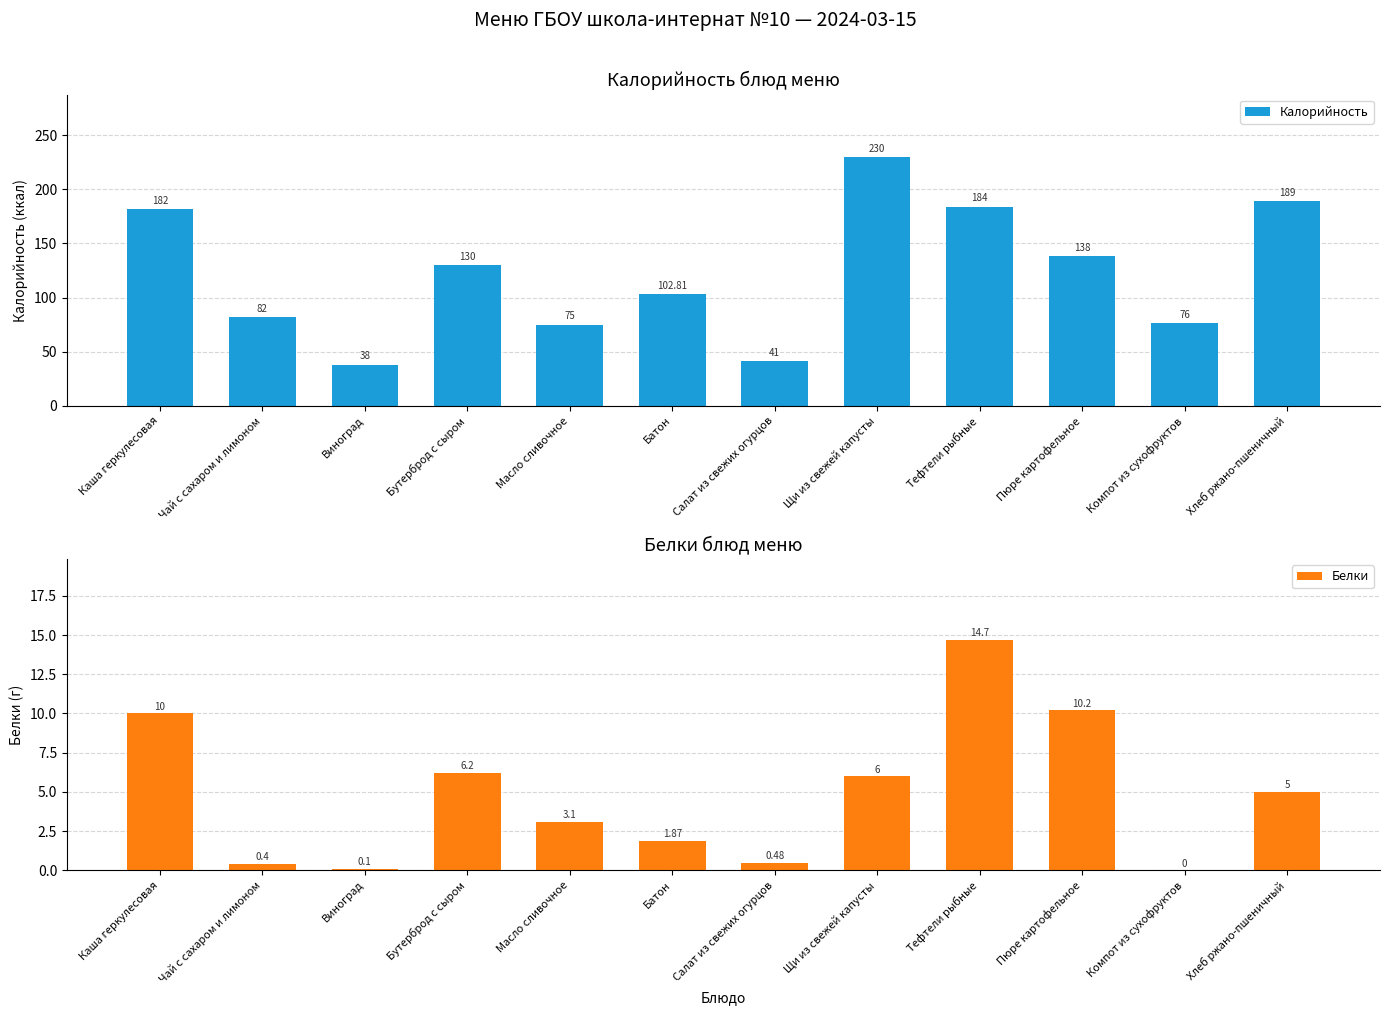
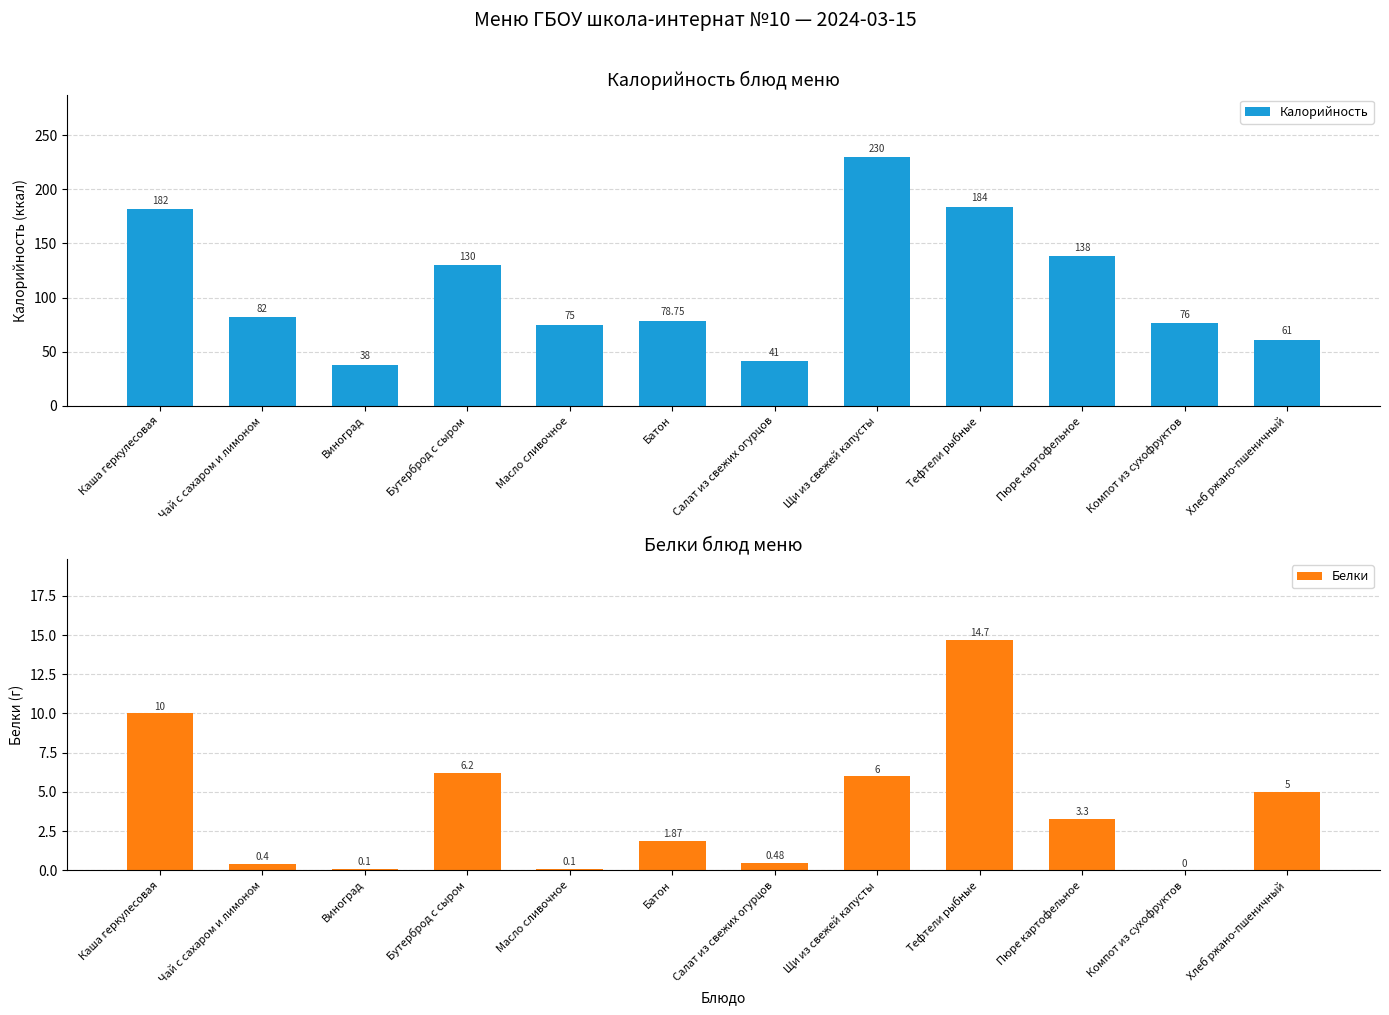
  {
    "Калорийность блюд меню": {
      "Каша геркулесовая": 182,
      "Чай с сахаром и лимоном": 82,
      "Виноград": 38,
      "Бутерброд с сыром": 130,
      "Масло сливочное": 75,
-     "Батон": 102.81,
+     "Батон": 78.75,
      "Салат из свежих огурцов": 41,
      "Щи из свежей капусты": 230,
      "Тефтели рыбные": 184,
      "Пюре картофельное": 138,
      "Компот из сухофруктов": 76,
-     "Хлеб ржано-пшеничный": 189
+     "Хлеб ржано-пшеничный": 61
    },
    "Белки блюд меню": {
      "Каша геркулесовая": 10,
      "Чай с сахаром и лимоном": 0.4,
      "Виноград": 0.1,
      "Бутерброд с сыром": 6.2,
-     "Масло сливочное": 3.1,
+     "Масло сливочное": 0.1,
      "Батон": 1.87,
      "Салат из свежих огурцов": 0.48,
      "Щи из свежей капусты": 6,
      "Тефтели рыбные": 14.7,
-     "Пюре картофельное": 10.2,
+     "Пюре картофельное": 3.3,
      "Компот из сухофруктов": 0,
      "Хлеб ржано-пшеничный": 5
    }
  }
